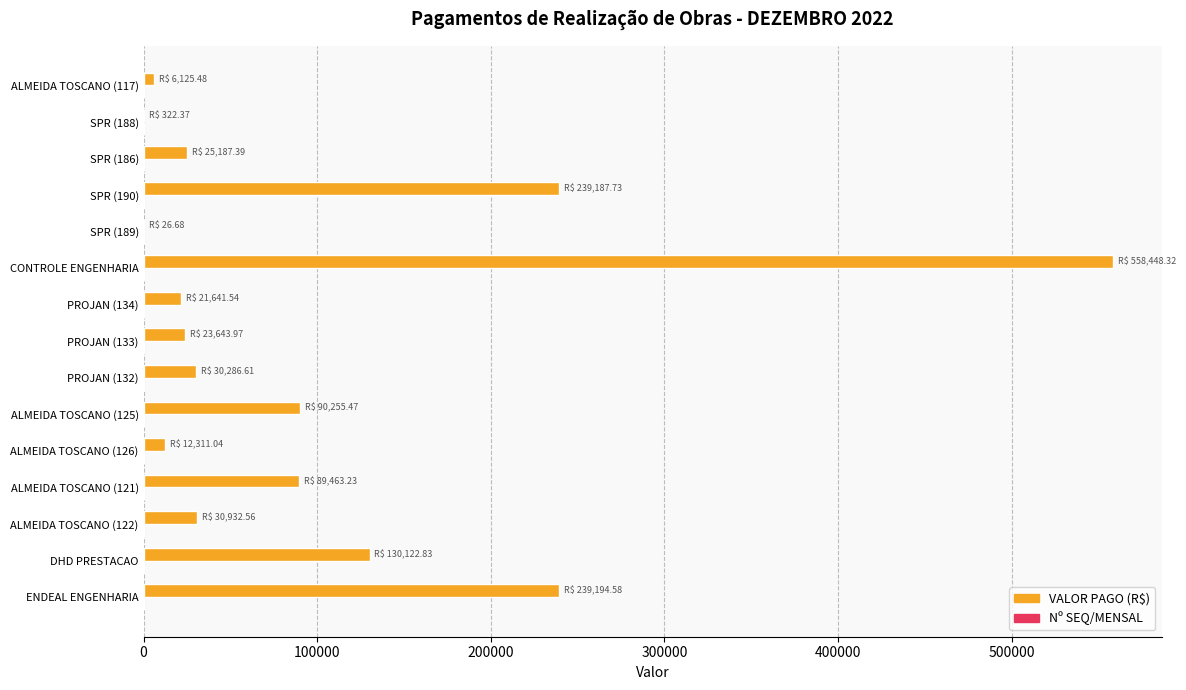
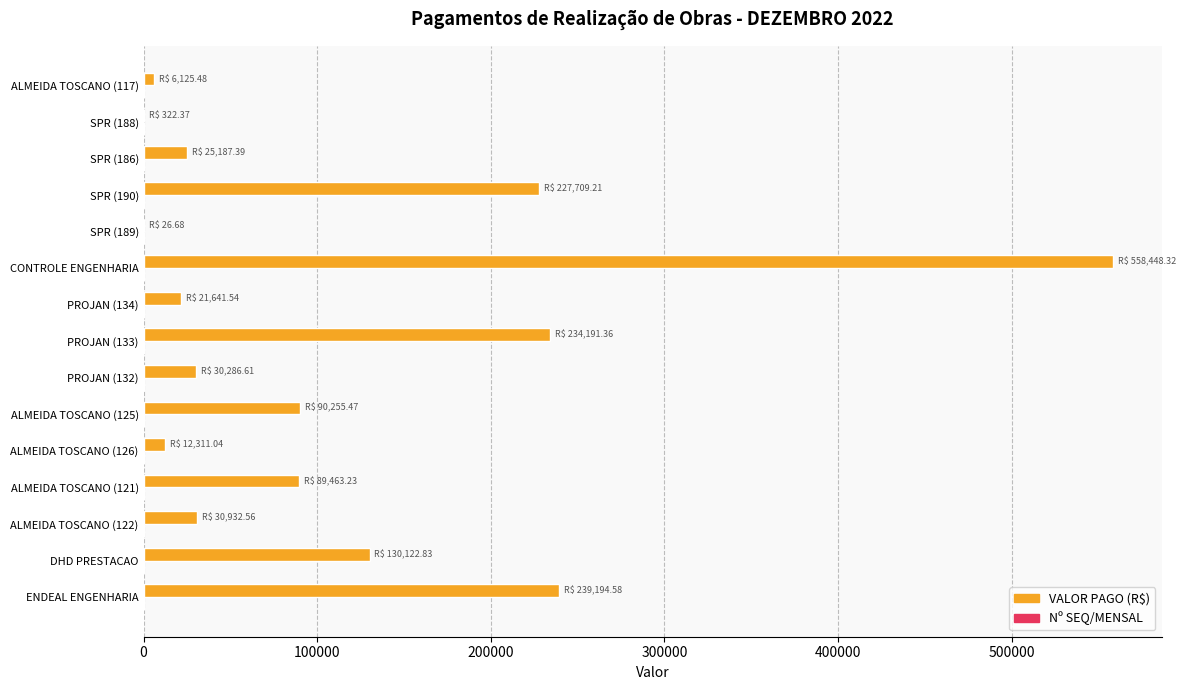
  {
    "VALOR PAGO (R$)": {
      "ALMEIDA TOSCANO (117)": "6,125.48",
      "SPR (188)": "322.37",
      "SPR (186)": "25,187.39",
-     "SPR (190)": "239,187.73",
+     "SPR (190)": "227,709.21",
      "SPR (189)": "26.68",
      "CONTROLE ENGENHARIA": "558,448.32",
      "PROJAN (134)": "21,641.54",
-     "PROJAN (133)": "23,643.97",
+     "PROJAN (133)": "234,191.36",
      "PROJAN (132)": "30,286.61",
      "ALMEIDA TOSCANO (125)": "90,255.47",
      "ALMEIDA TOSCANO (126)": "12,311.04",
      "ALMEIDA TOSCANO (121)": "89,463.23",
      "ALMEIDA TOSCANO (122)": "30,932.56",
      "DHD PRESTACAO": "130,122.83",
      "ENDEAL ENGENHARIA": "239,194.58"
    }
  }
